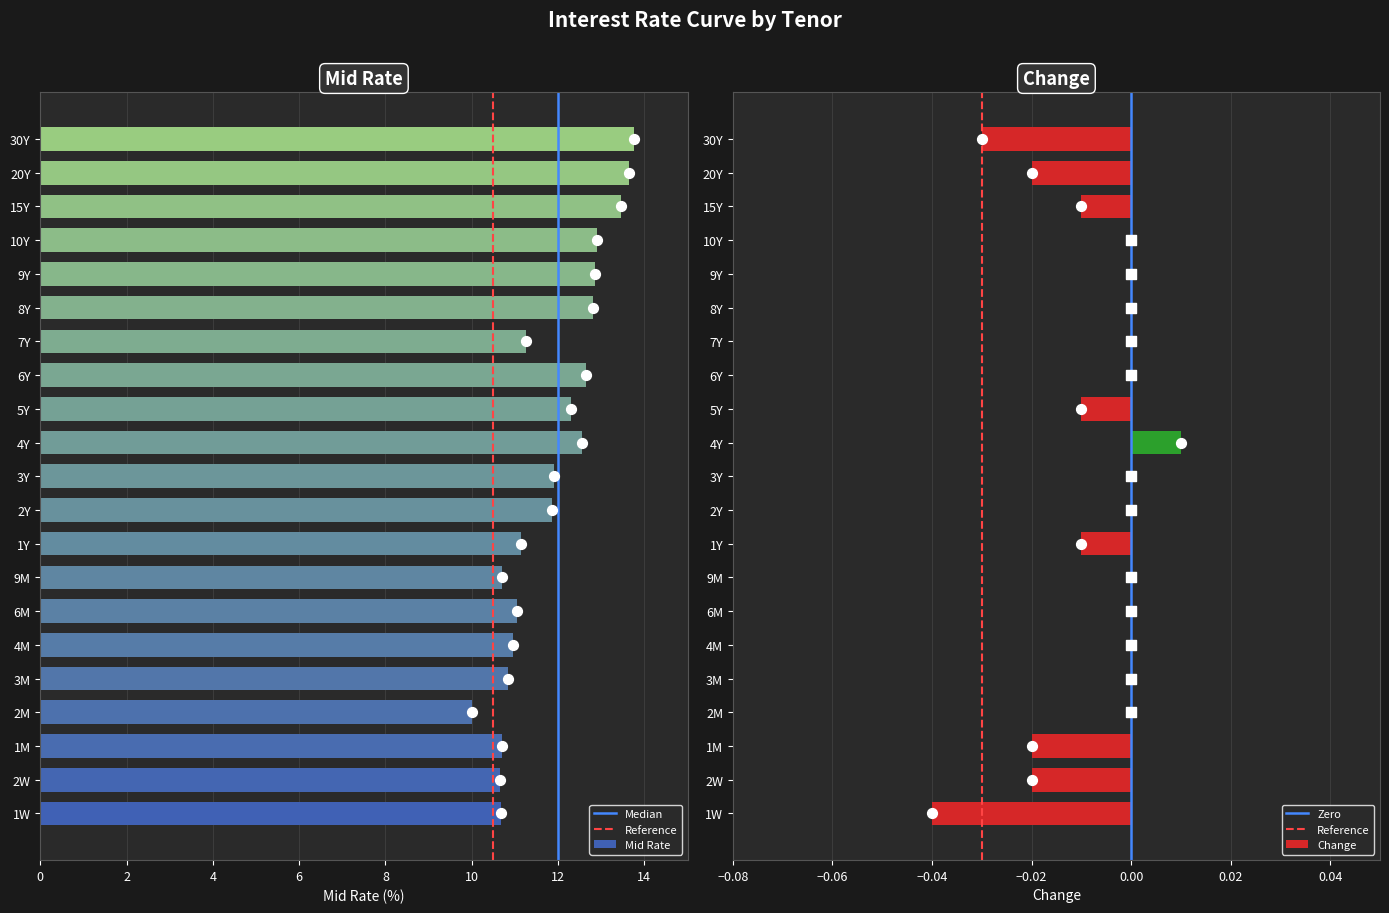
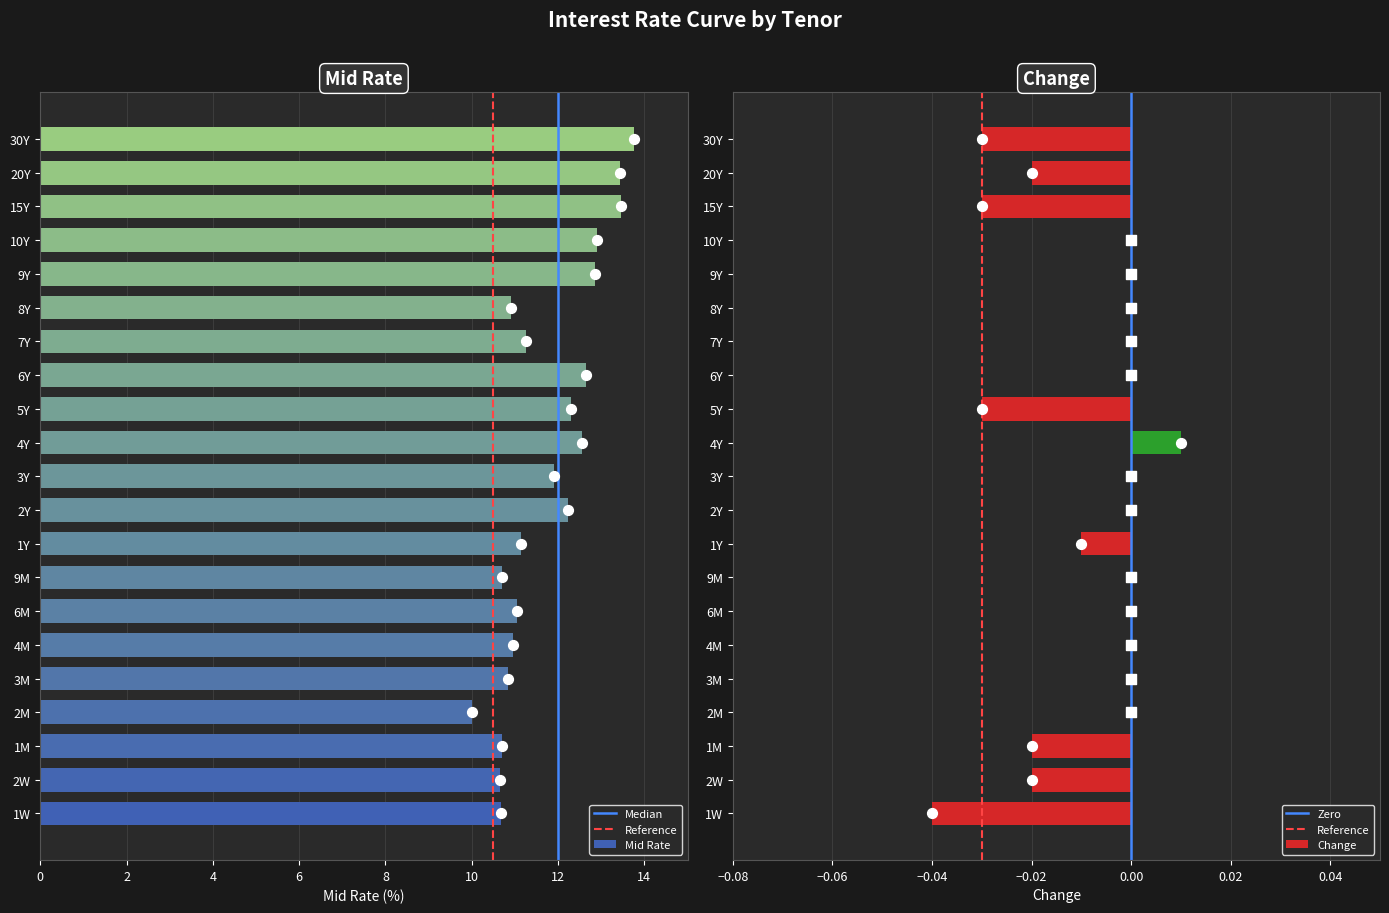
  {
    "Mid Rate": {
      "Mid Rate": {
        "30Y": 13.8,
-       "20Y": 13.7,
+       "20Y": 13.4,
        "15Y": 13.5,
        "10Y": 12.9,
        "9Y": 12.9,
-       "8Y": 12.8,
+       "8Y": 10.9,
        "7Y": 11.3,
        "6Y": 12.6,
        "5Y": 12.3,
        "4Y": 12.6,
        "3Y": 11.9,
-       "2Y": 11.9,
+       "2Y": 12.2,
        "1Y": 11.2,
        "9M": 10.7,
        "6M": 11.1,
        "4M": 11.0,
        "3M": 10.9,
        "2M": 10.0,
        "1M": 10.7,
        "2W": 10.7,
        "1W": 10.7
      }
    },
    "Change": {
      "Change": {
        "30Y": -0.03,
        "20Y": -0.02,
-       "15Y": -0.01,
+       "15Y": -0.03,
        "10Y": 0.00,
        "9Y": 0.00,
        "8Y": 0.00,
        "7Y": 0.00,
        "6Y": 0.00,
-       "5Y": -0.01,
+       "5Y": -0.03,
        "4Y": 0.01,
        "3Y": 0.00,
        "2Y": 0.00,
        "1Y": -0.01,
        "9M": 0.00,
        "6M": 0.00,
        "4M": 0.00,
        "3M": 0.00,
        "2M": 0.00,
        "1M": -0.02,
        "2W": -0.02,
        "1W": -0.04
      }
    }
  }
